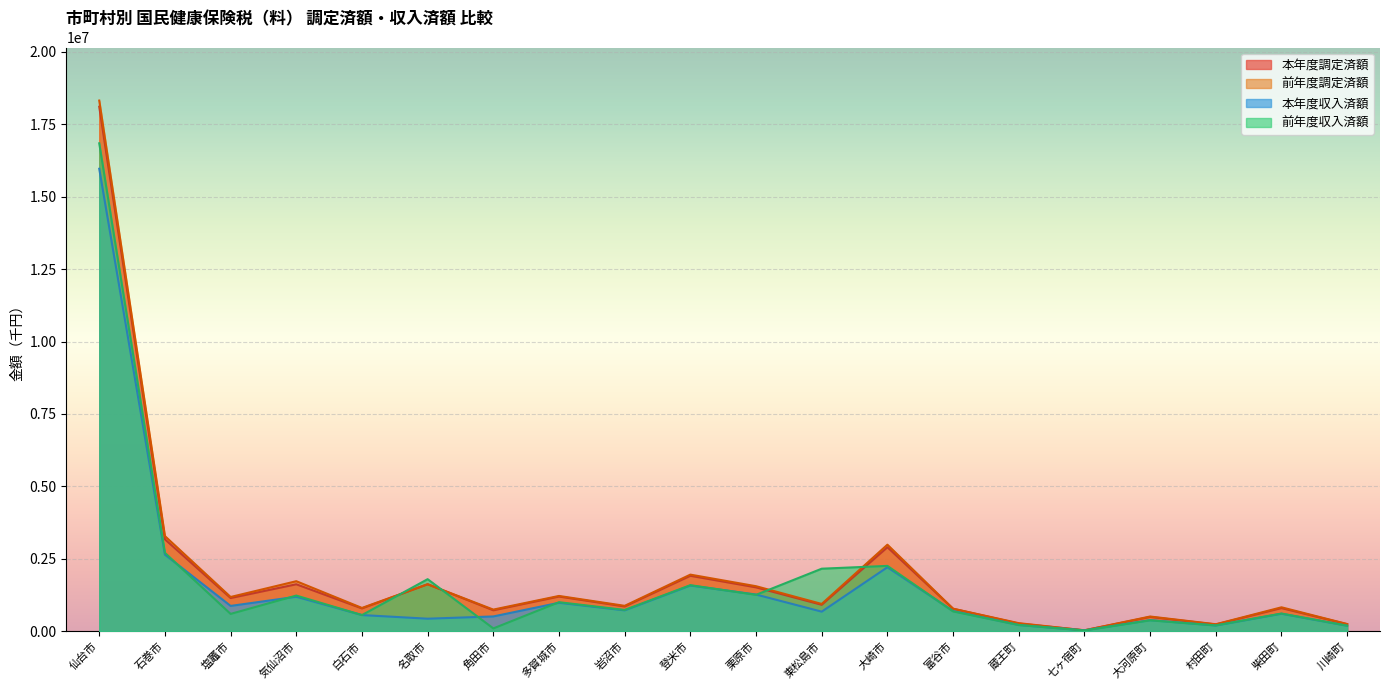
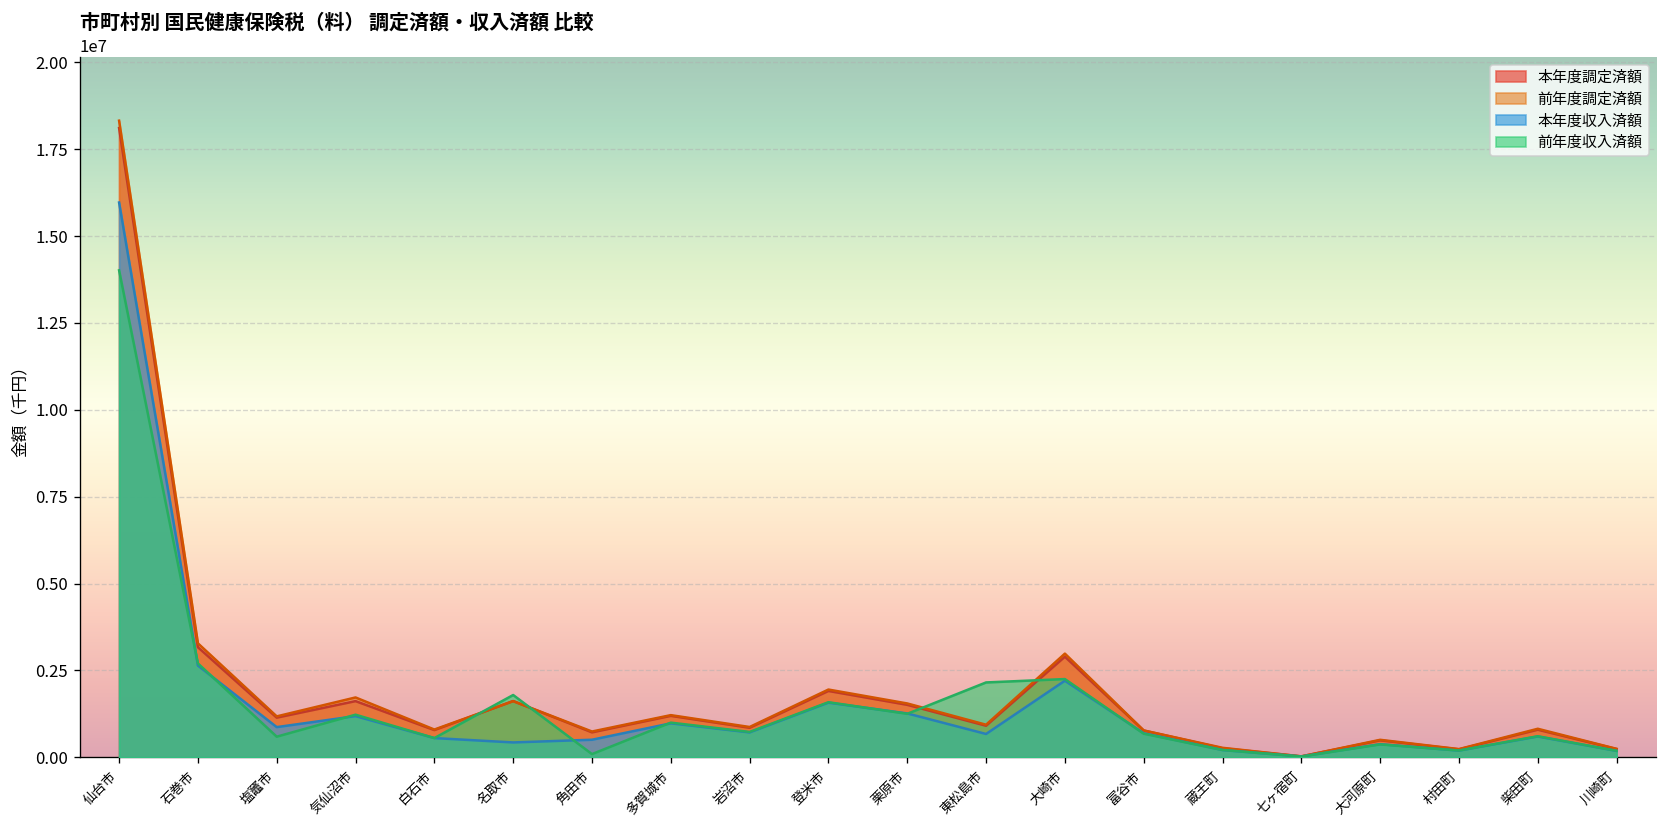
  {
    "本年度収入済額": {
      "仙台市": 16000000,
      "塩竈市": 900000,
      "名取市": 400000,
      "角田市": 500000,
      "東松島市": 700000
    },
    "前年度収入済額": {
-     "仙台市": 16800000,
+     "仙台市": 14000000,
      "塩竈市": 600000,
      "名取市": 1800000,
      "角田市": 100000,
      "東松島市": 2200000
    }
  }
